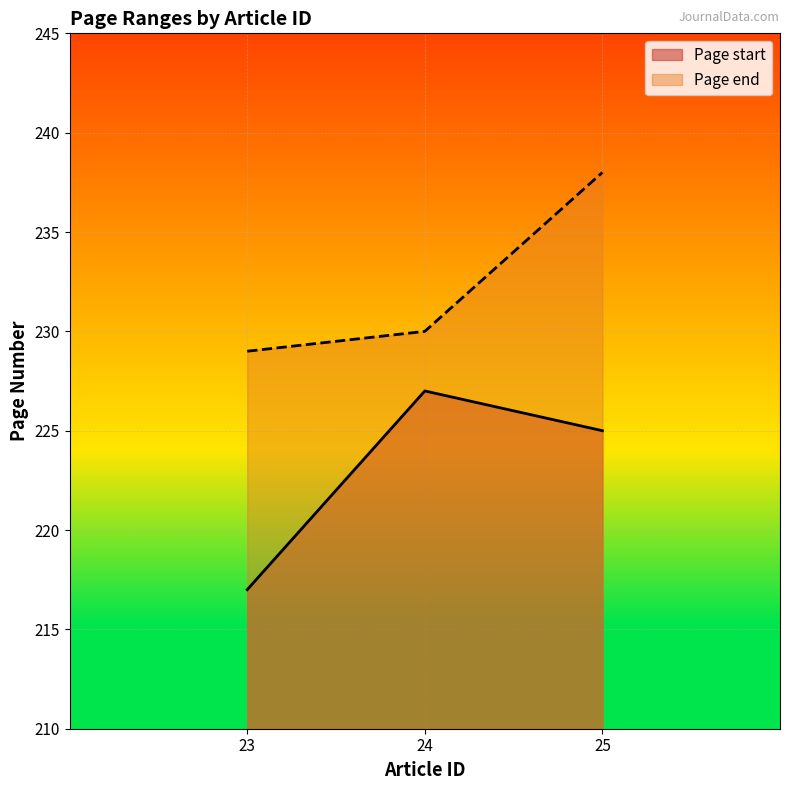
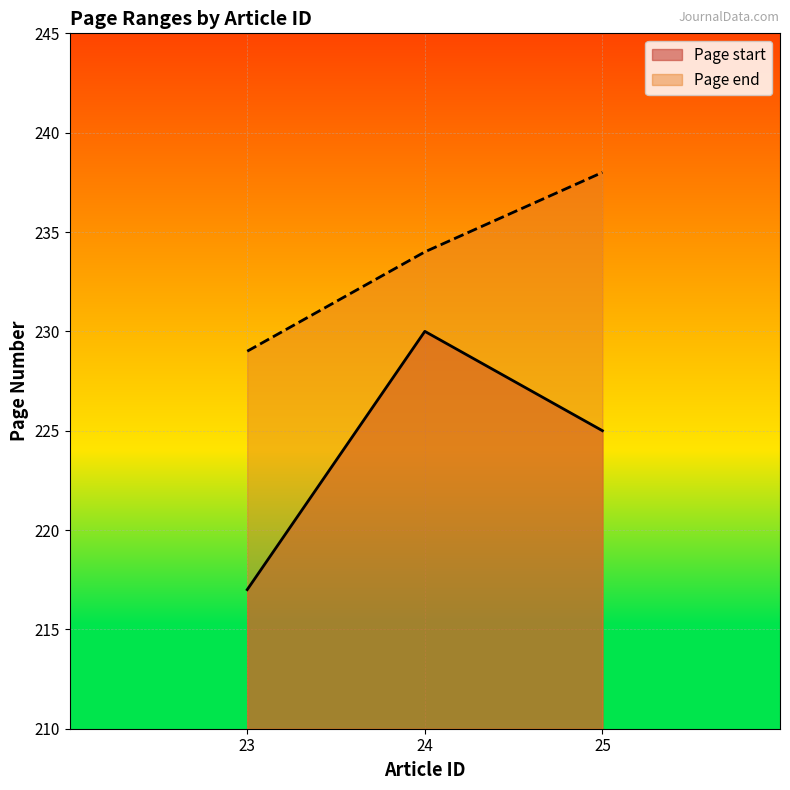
  {
    "Page start": {
      "23": 217,
-     "24": 227,
+     "24": 230,
      "25": 225
    },
    "Page end": {
      "23": 229,
-     "24": 230,
+     "24": 234,
      "25": 238
    }
  }
